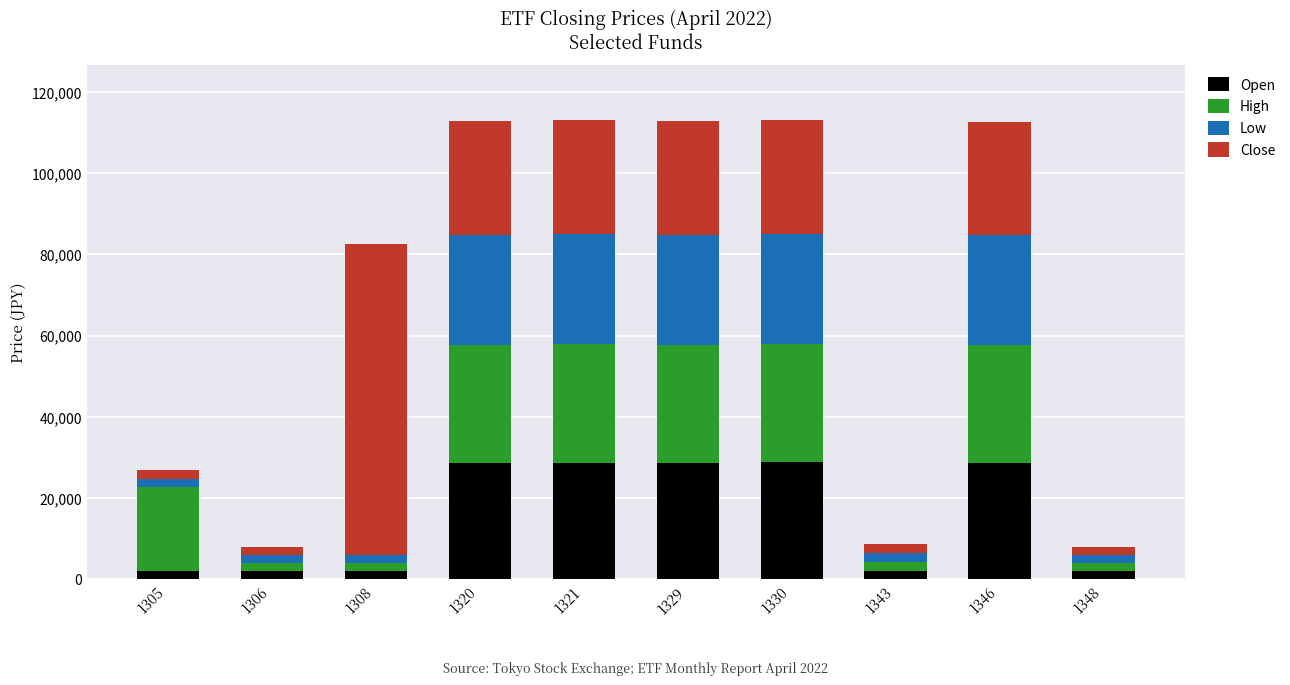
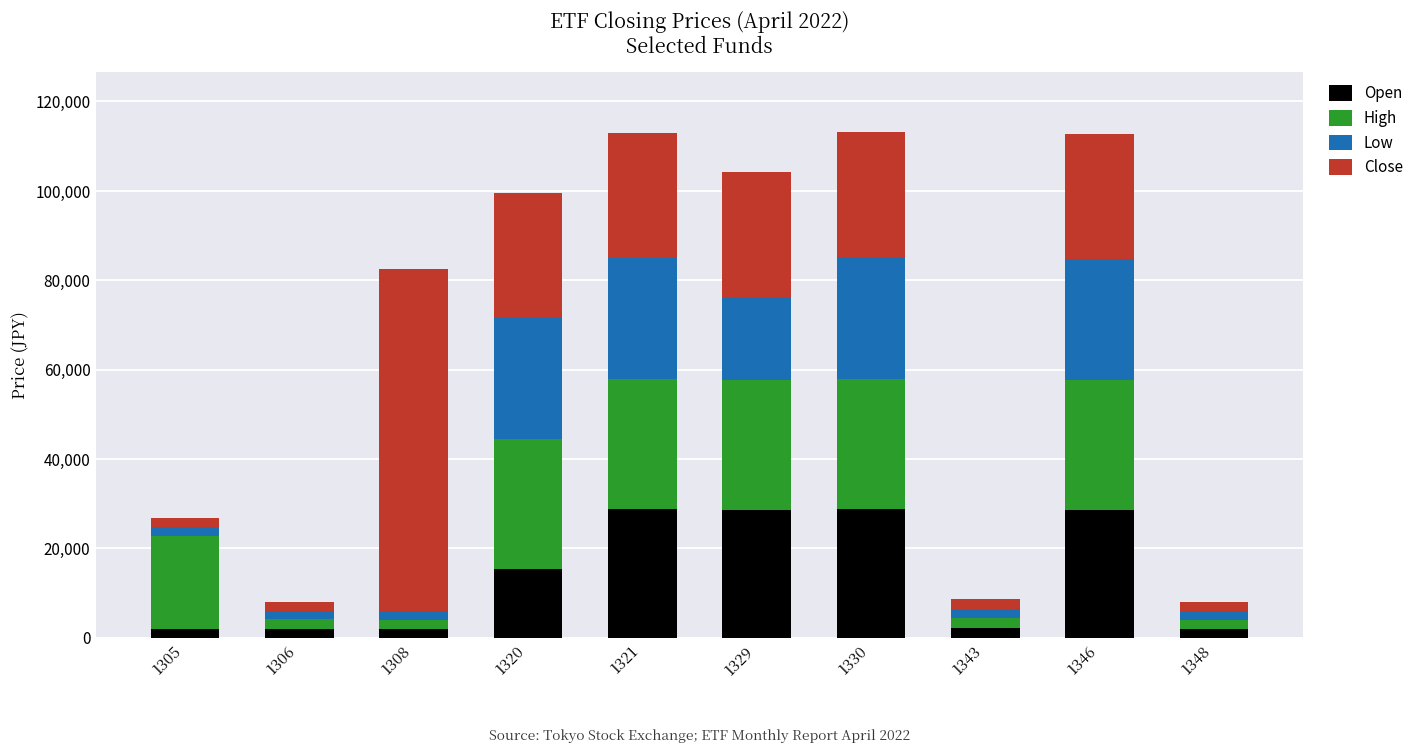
  {
    "Open": {
      "1305": "2,000",
      "1306": "2,000",
      "1308": "2,000",
-     "1320": "29,000",
+     "1320": "15,000",
      "1321": "29,000",
      "1329": "29,000",
      "1330": "29,000",
      "1343": "2,000",
      "1346": "29,000",
      "1348": "2,000"
    },
    "High": {
      "1305": "21,000",
      "1306": "2,000",
      "1308": "2,000",
      "1320": "29,000",
      "1321": "29,000",
      "1329": "29,000",
      "1330": "29,000",
      "1343": "2,000",
      "1346": "29,000",
      "1348": "2,000"
    },
    "Low": {
      "1305": "2,000",
      "1306": "2,000",
      "1308": "2,000",
      "1320": "27,000",
      "1321": "27,000",
-     "1329": "27,000",
+     "1329": "19,000",
      "1330": "27,000",
      "1343": "2,000",
      "1346": "27,000",
      "1348": "2,000"
    },
    "Close": {
      "1305": "2,000",
      "1306": "2,000",
      "1308": "77,000",
      "1320": "28,000",
      "1321": "28,000",
      "1329": "28,000",
      "1330": "28,000",
      "1343": "2,000",
      "1346": "28,000",
      "1348": "2,000"
    }
  }
